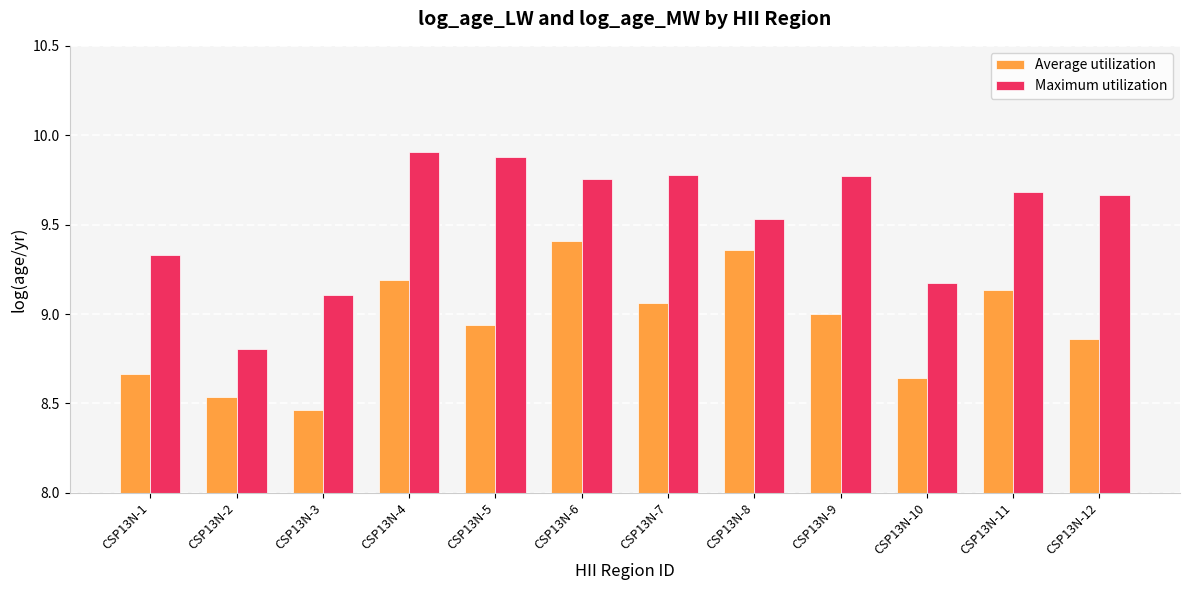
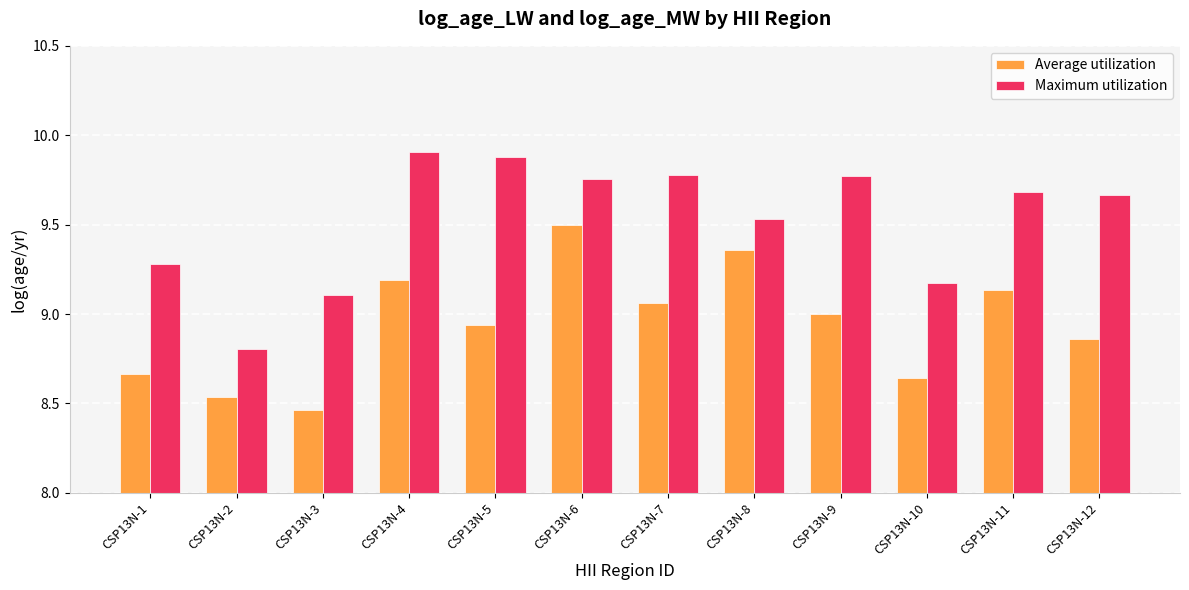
  {
    "Average utilization": {
      "CSP13N-1": 8.66,
      "CSP13N-2": 8.54,
      "CSP13N-3": 8.46,
      "CSP13N-4": 9.19,
      "CSP13N-5": 8.94,
-     "CSP13N-6": 9.41,
+     "CSP13N-6": 9.50,
      "CSP13N-7": 9.06,
      "CSP13N-8": 9.36,
      "CSP13N-9": 9.00,
      "CSP13N-10": 8.64,
      "CSP13N-11": 9.13,
      "CSP13N-12": 8.86
    },
    "Maximum utilization": {
-     "CSP13N-1": 9.33,
+     "CSP13N-1": 9.28,
      "CSP13N-2": 8.81,
      "CSP13N-3": 9.11,
      "CSP13N-4": 9.90,
      "CSP13N-5": 9.88,
      "CSP13N-6": 9.76,
      "CSP13N-7": 9.78,
      "CSP13N-8": 9.53,
      "CSP13N-9": 9.77,
      "CSP13N-10": 9.18,
      "CSP13N-11": 9.68,
      "CSP13N-12": 9.66
    }
  }
